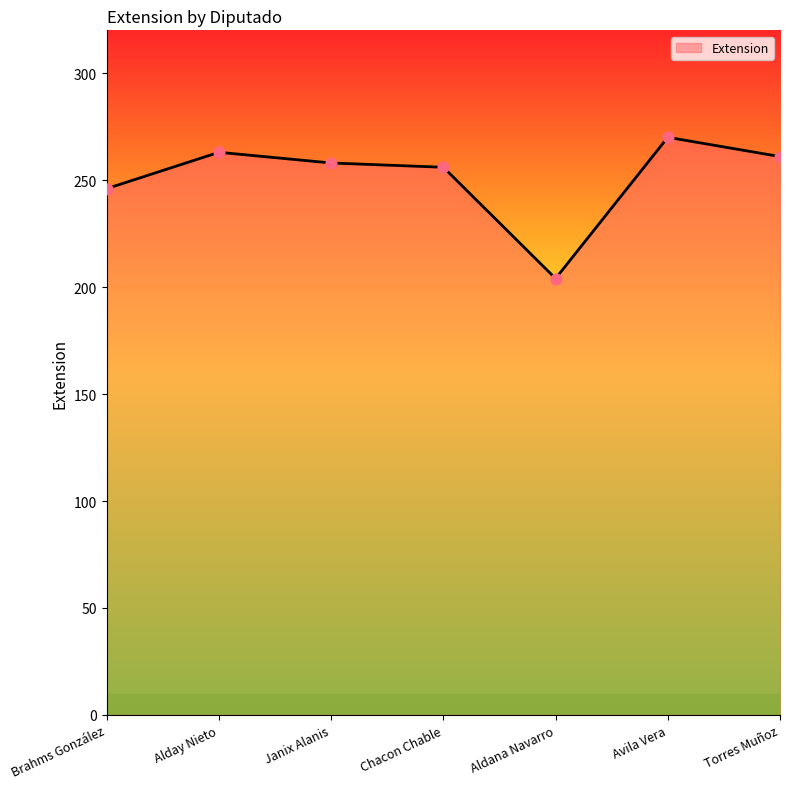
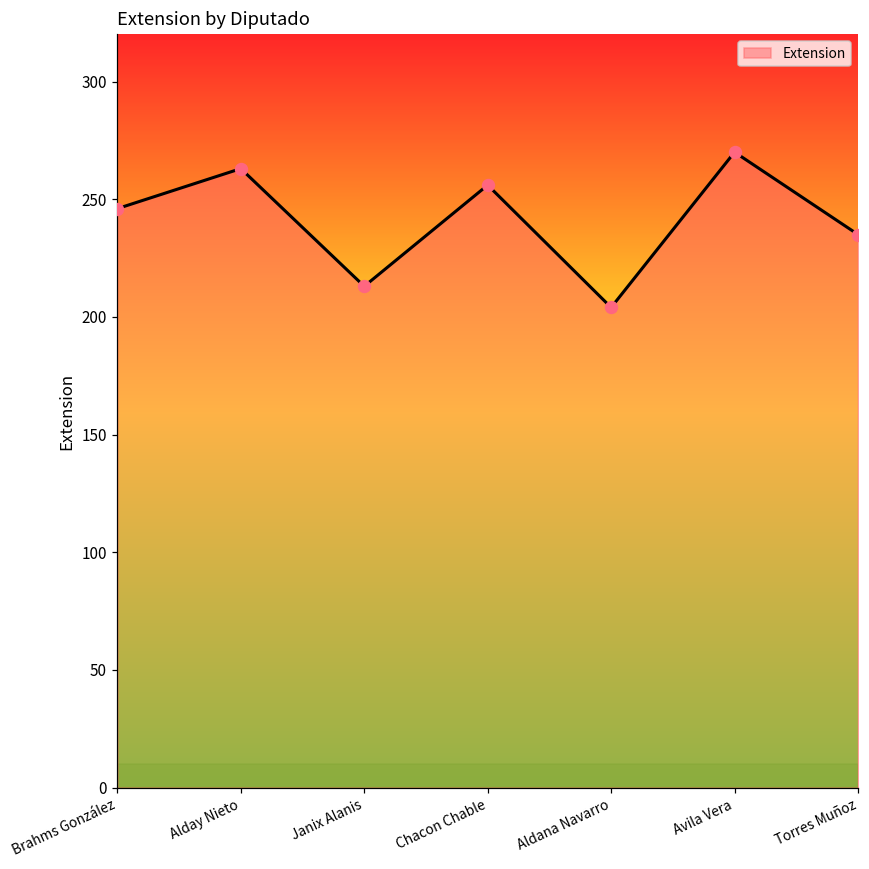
  {
    "Brahms González": 246,
    "Alday Nieto": 263,
-   "Janix Alanis": 258,
+   "Janix Alanis": 213,
    "Chacon Chable": 256,
    "Aldana Navarro": 204,
    "Avila Vera": 270,
-   "Torres Muñoz": 261
+   "Torres Muñoz": 235
  }
